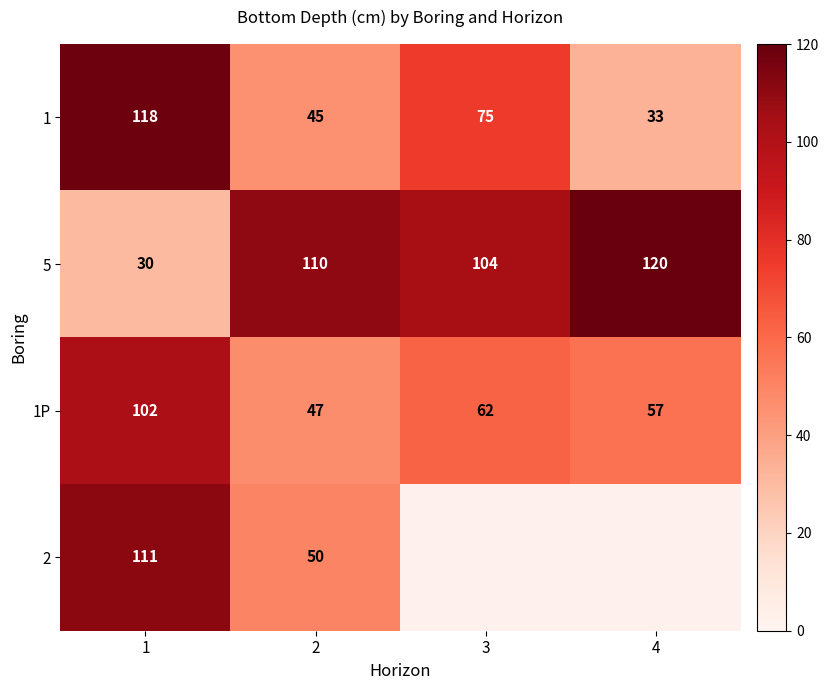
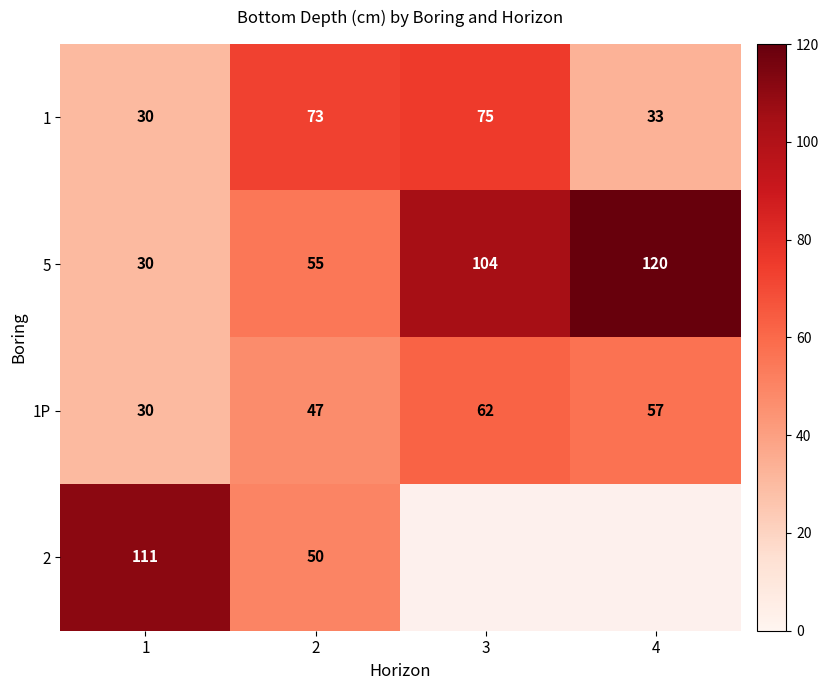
  {
    "1": {
-     "1": 118,
-     "2": 45,
+     "1": 30,
+     "2": 73,
      "3": 75,
      "4": 33
    },
    "5": {
      "1": 30,
-     "2": 110,
+     "2": 55,
      "3": 104,
      "4": 120
    },
    "1P": {
-     "1": 102,
+     "1": 30,
      "2": 47,
      "3": 62,
      "4": 57
    },
    "2": {
      "1": 111,
      "2": 50
    }
  }
